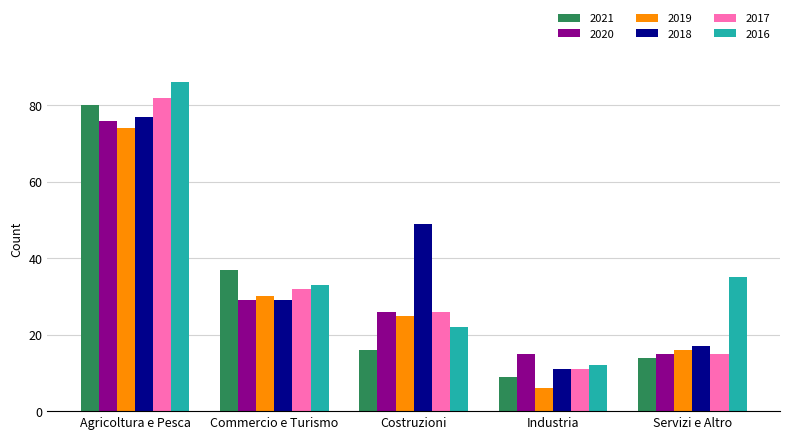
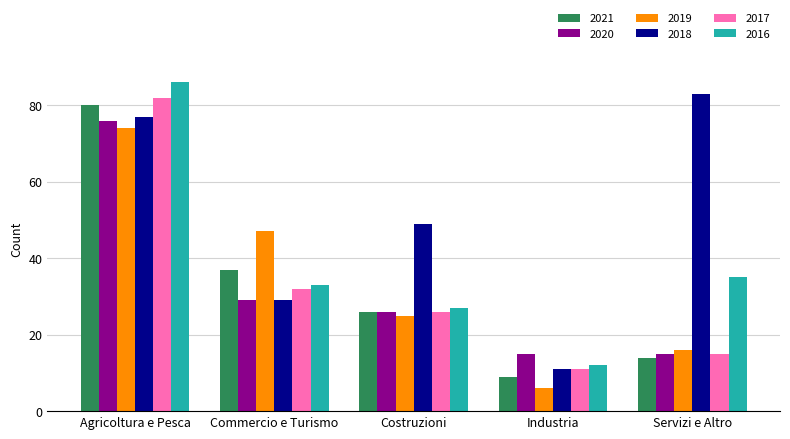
  {
    "2021": {
      "Agricoltura e Pesca": 80,
      "Commercio e Turismo": 37,
-     "Costruzioni": 16,
+     "Costruzioni": 26,
      "Industria": 9,
      "Servizi e Altro": 14
    },
    "2020": {
      "Agricoltura e Pesca": 76,
      "Commercio e Turismo": 29,
      "Costruzioni": 26,
      "Industria": 15,
      "Servizi e Altro": 15
    },
    "2019": {
      "Agricoltura e Pesca": 74,
-     "Commercio e Turismo": 30,
+     "Commercio e Turismo": 47,
      "Costruzioni": 25,
      "Industria": 6,
      "Servizi e Altro": 16
    },
    "2018": {
      "Agricoltura e Pesca": 77,
      "Commercio e Turismo": 29,
      "Costruzioni": 49,
      "Industria": 11,
-     "Servizi e Altro": 17
+     "Servizi e Altro": 83
    },
    "2017": {
      "Agricoltura e Pesca": 82,
      "Commercio e Turismo": 32,
      "Costruzioni": 26,
      "Industria": 11,
      "Servizi e Altro": 15
    },
    "2016": {
      "Agricoltura e Pesca": 86,
      "Commercio e Turismo": 33,
-     "Costruzioni": 22,
+     "Costruzioni": 27,
      "Industria": 12,
      "Servizi e Altro": 35
    }
  }
